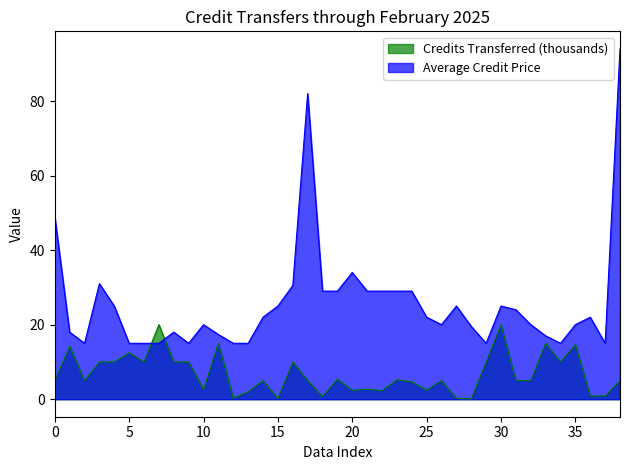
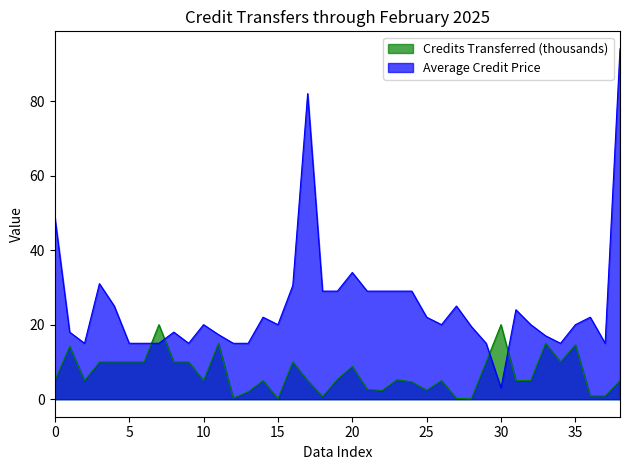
  {
    "Credits Transferred (thousands)": {
      "0": 5,
-     "5": 12,
-     "10": 3,
+     "5": 10,
+     "10": 5,
      "15": 0,
-     "20": 2,
+     "20": 9,
      "25": 2,
      "30": 20,
      "35": 15
    },
    "Average Credit Price": {
      "0": 49,
      "5": 15,
      "10": 20,
-     "15": 25,
+     "15": 20,
      "20": 34,
      "25": 22,
-     "30": 25,
+     "30": 3,
      "35": 20
    }
  }
